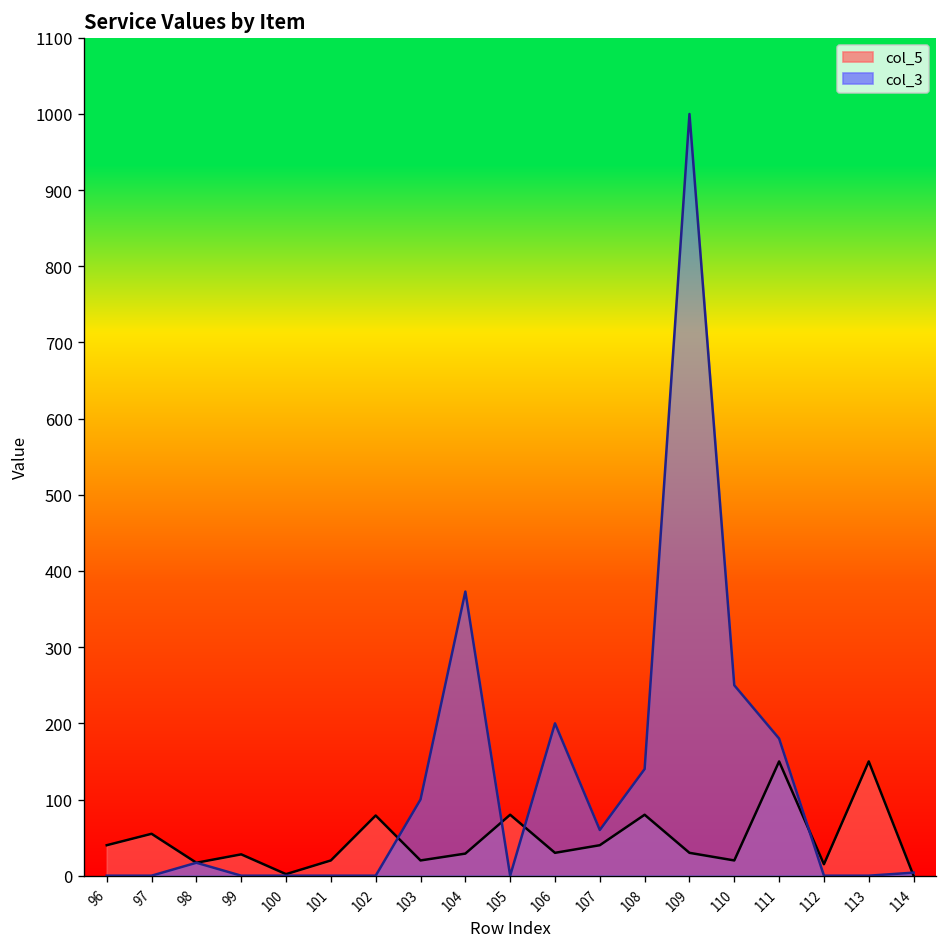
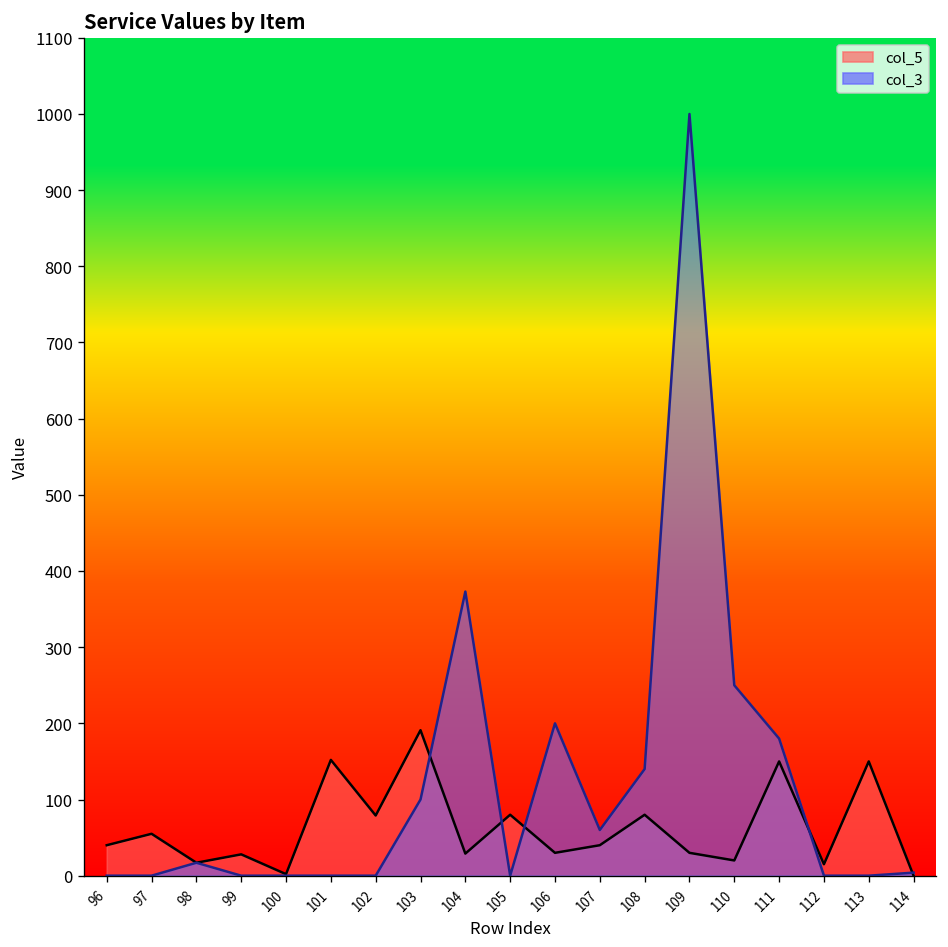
  {
    "col_5": {
      "96": 40,
      "97": 60,
      "99": 30,
-     "101": 20,
+     "101": 150,
      "102": 80,
-     "103": 20,
+     "103": 190,
      "104": 30,
      "105": 80,
      "106": 30,
      "107": 40,
      "108": 80,
      "109": 30,
      "110": 20,
      "111": 150,
      "112": 20,
      "113": 150,
      "114": 0
    },
    "col_3": {
      "96": 0,
      "97": 0,
      "99": 0,
      "101": 0,
      "102": 0,
      "103": 100,
      "104": 370,
      "105": 0,
      "106": 200,
      "107": 60,
      "108": 140,
      "109": 1000,
      "110": 250,
      "111": 180,
      "112": 0,
      "113": 0,
      "114": 0
    }
  }
